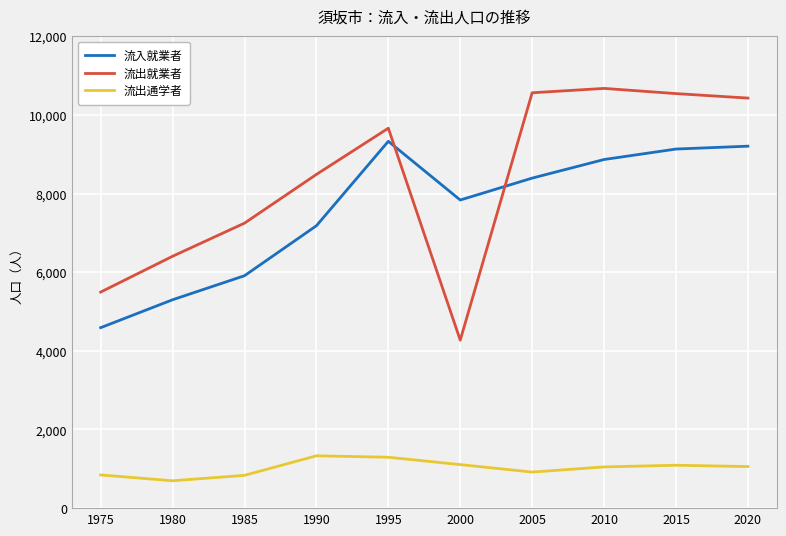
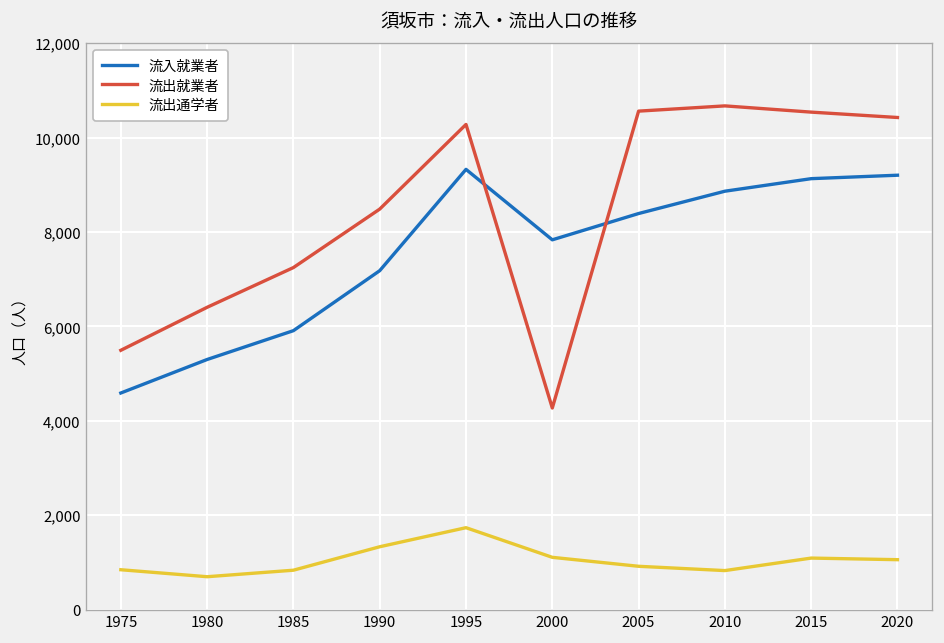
  {
    "流入就業者": {
      "1975": "4,600",
      "1980": "5,300",
      "1985": "5,900",
      "1990": "7,200",
      "1995": "9,300",
      "2000": "7,800",
      "2005": "8,400",
      "2010": "8,900",
      "2015": "9,100",
      "2020": "9,200"
    },
    "流出就業者": {
      "1975": "5,500",
      "1980": "6,400",
      "1985": "7,200",
      "1990": "8,500",
-     "1995": "9,700",
+     "1995": "10,300",
      "2000": "4,300",
      "2005": "10,600",
      "2010": "10,700",
      "2015": "10,500",
      "2020": "10,400"
    },
    "流出通学者": {
      "1975": "800",
      "1980": "700",
      "1985": "800",
      "1990": "1,300",
-     "1995": "1,300",
+     "1995": "1,700",
      "2000": "1,100",
      "2005": "900",
-     "2010": "1,000",
+     "2010": "800",
      "2015": "1,100",
      "2020": "1,100"
    }
  }
